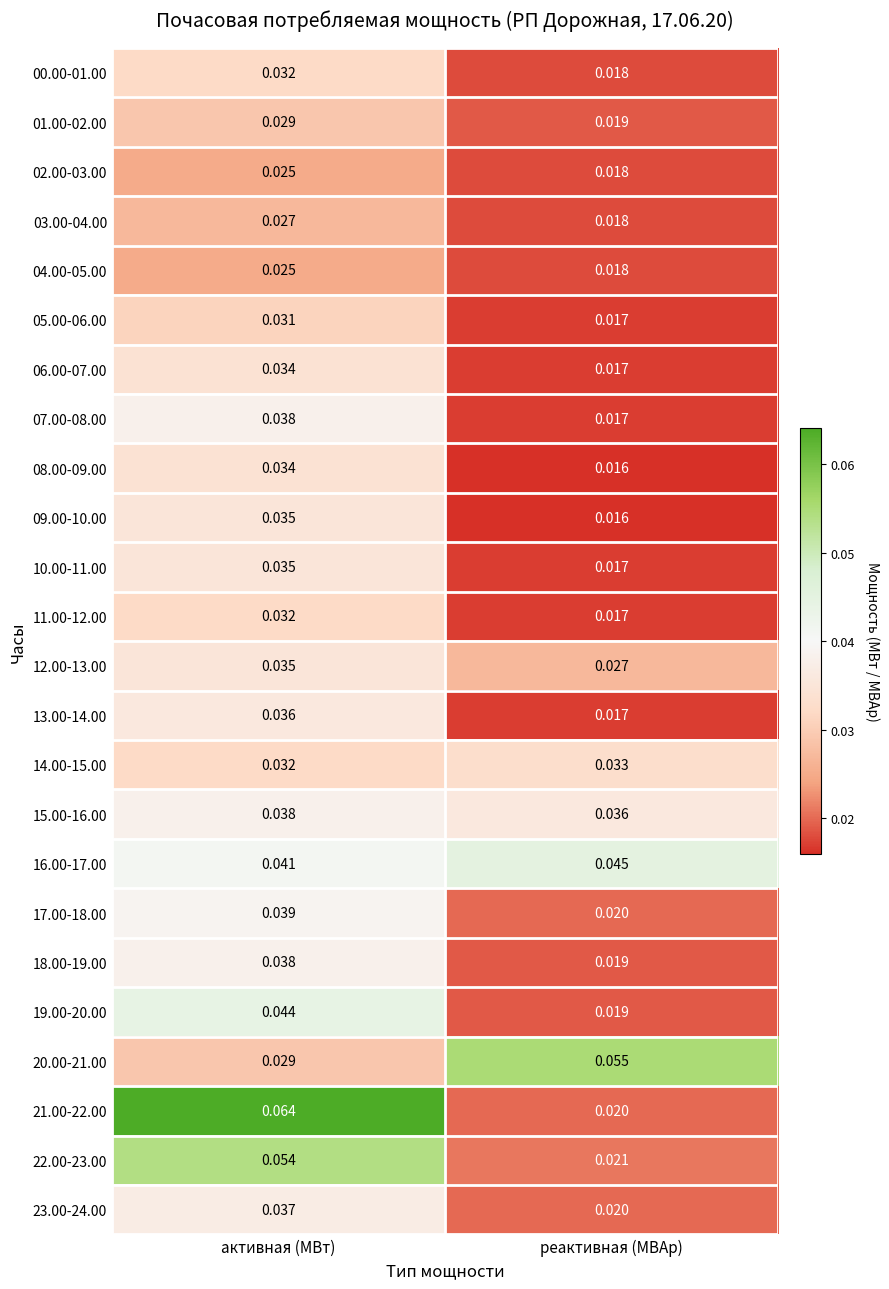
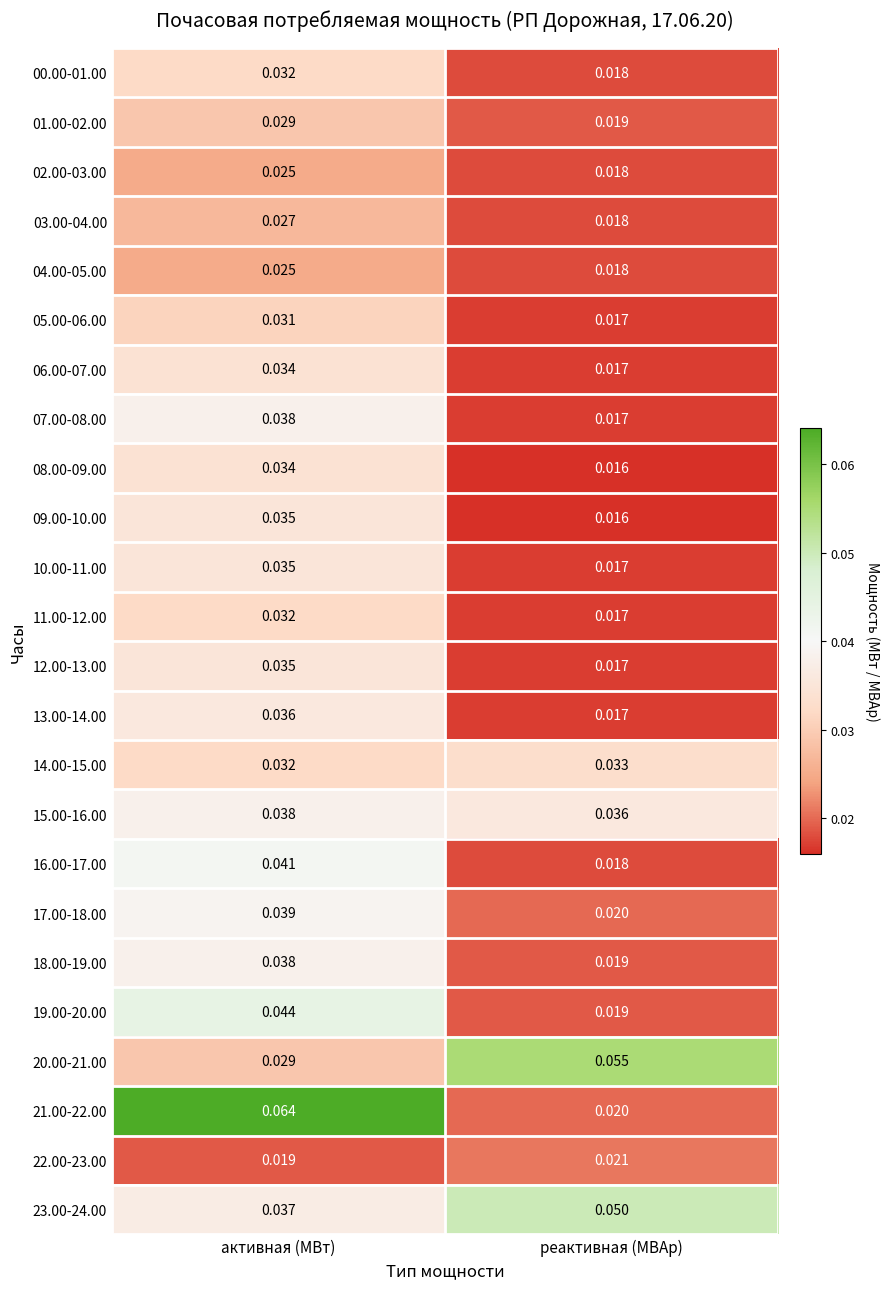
  {
    "00.00-01.00": {
      "активная (МВт)": 0.032,
      "реактивная (МВАр)": 0.018
    },
    "01.00-02.00": {
      "активная (МВт)": 0.029,
      "реактивная (МВАр)": 0.019
    },
    "02.00-03.00": {
      "активная (МВт)": 0.025,
      "реактивная (МВАр)": 0.018
    },
    "03.00-04.00": {
      "активная (МВт)": 0.027,
      "реактивная (МВАр)": 0.018
    },
    "04.00-05.00": {
      "активная (МВт)": 0.025,
      "реактивная (МВАр)": 0.018
    },
    "05.00-06.00": {
      "активная (МВт)": 0.031,
      "реактивная (МВАр)": 0.017
    },
    "06.00-07.00": {
      "активная (МВт)": 0.034,
      "реактивная (МВАр)": 0.017
    },
    "07.00-08.00": {
      "активная (МВт)": 0.038,
      "реактивная (МВАр)": 0.017
    },
    "08.00-09.00": {
      "активная (МВт)": 0.034,
      "реактивная (МВАр)": 0.016
    },
    "09.00-10.00": {
      "активная (МВт)": 0.035,
      "реактивная (МВАр)": 0.016
    },
    "10.00-11.00": {
      "активная (МВт)": 0.035,
      "реактивная (МВАр)": 0.017
    },
    "11.00-12.00": {
      "активная (МВт)": 0.032,
      "реактивная (МВАр)": 0.017
    },
    "12.00-13.00": {
      "активная (МВт)": 0.035,
-     "реактивная (МВАр)": 0.027
+     "реактивная (МВАр)": 0.017
    },
    "13.00-14.00": {
      "активная (МВт)": 0.036,
      "реактивная (МВАр)": 0.017
    },
    "14.00-15.00": {
      "активная (МВт)": 0.032,
      "реактивная (МВАр)": 0.033
    },
    "15.00-16.00": {
      "активная (МВт)": 0.038,
      "реактивная (МВАр)": 0.036
    },
    "16.00-17.00": {
      "активная (МВт)": 0.041,
-     "реактивная (МВАр)": 0.045
+     "реактивная (МВАр)": 0.018
    },
    "17.00-18.00": {
      "активная (МВт)": 0.039,
      "реактивная (МВАр)": 0.020
    },
    "18.00-19.00": {
      "активная (МВт)": 0.038,
      "реактивная (МВАр)": 0.019
    },
    "19.00-20.00": {
      "активная (МВт)": 0.044,
      "реактивная (МВАр)": 0.019
    },
    "20.00-21.00": {
      "активная (МВт)": 0.029,
      "реактивная (МВАр)": 0.055
    },
    "21.00-22.00": {
      "активная (МВт)": 0.064,
      "реактивная (МВАр)": 0.020
    },
    "22.00-23.00": {
-     "активная (МВт)": 0.054,
+     "активная (МВт)": 0.019,
      "реактивная (МВАр)": 0.021
    },
    "23.00-24.00": {
      "активная (МВт)": 0.037,
-     "реактивная (МВАр)": 0.020
+     "реактивная (МВАр)": 0.050
    }
  }
